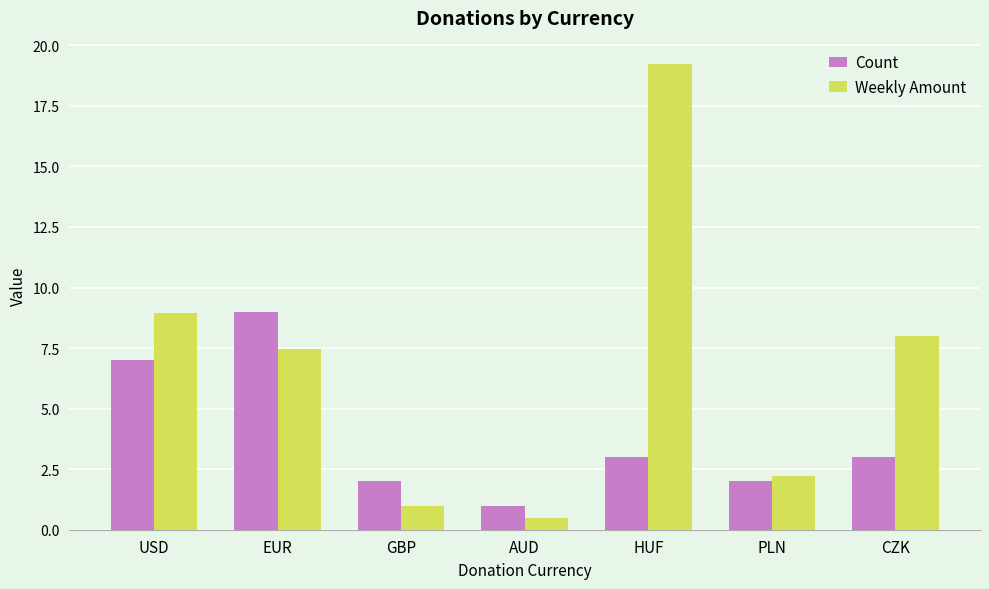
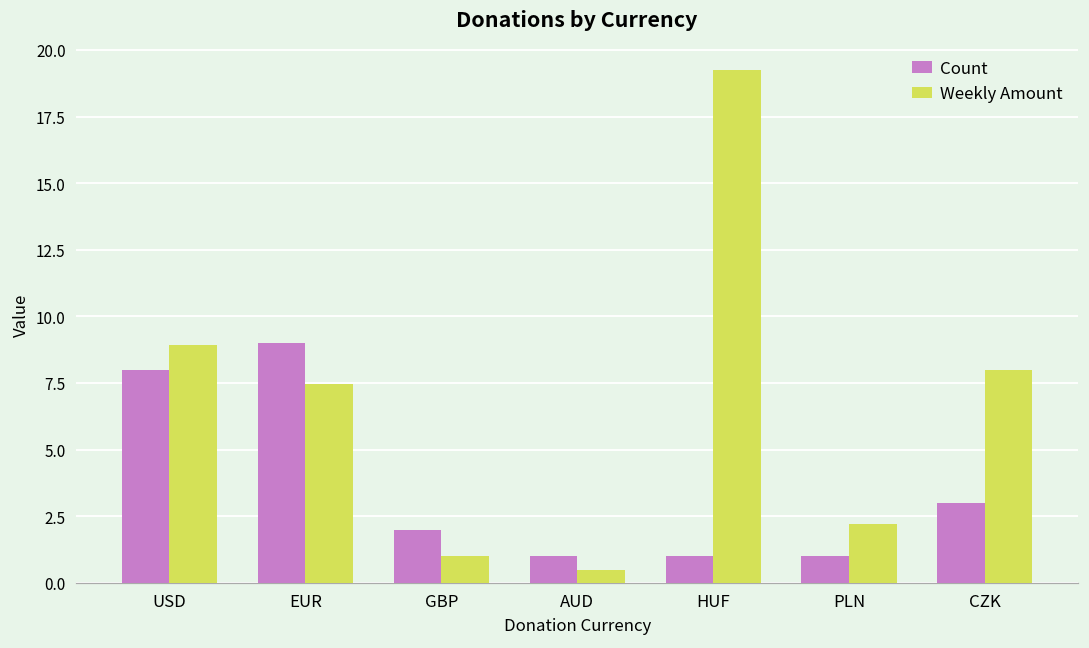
  {
    "Count": {
-     "USD": 7,
+     "USD": 8,
      "EUR": 9,
      "GBP": 2,
      "AUD": 1,
-     "HUF": 3,
-     "PLN": 2,
+     "HUF": 1,
+     "PLN": 1,
      "CZK": 3
    },
    "Weekly Amount": {
      "USD": 9,
      "EUR": 7.5,
      "GBP": 1,
      "AUD": 0.5,
      "HUF": 19.2,
      "PLN": 2.2,
      "CZK": 8
    }
  }
